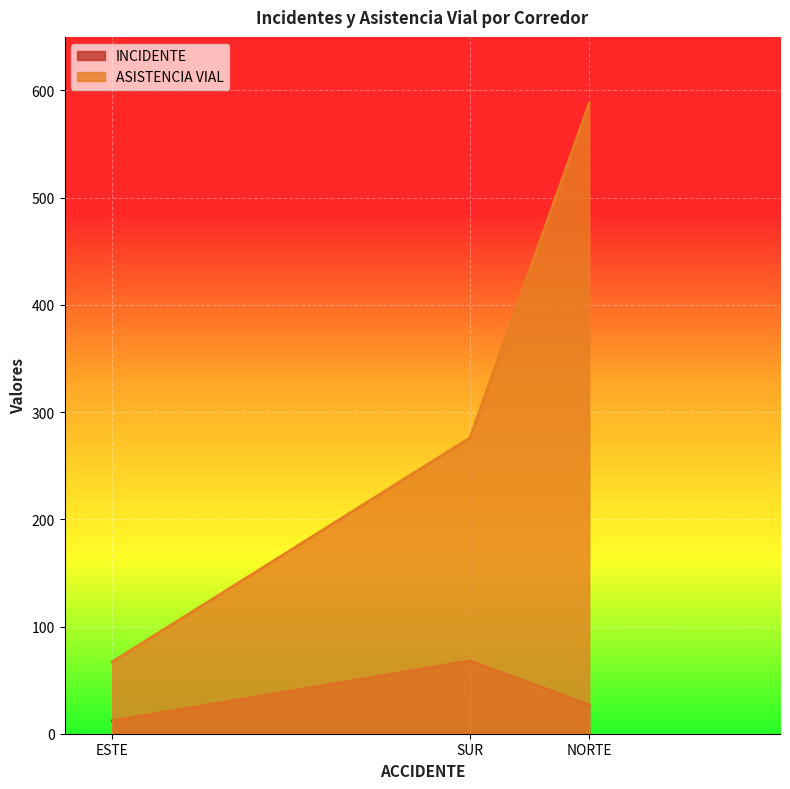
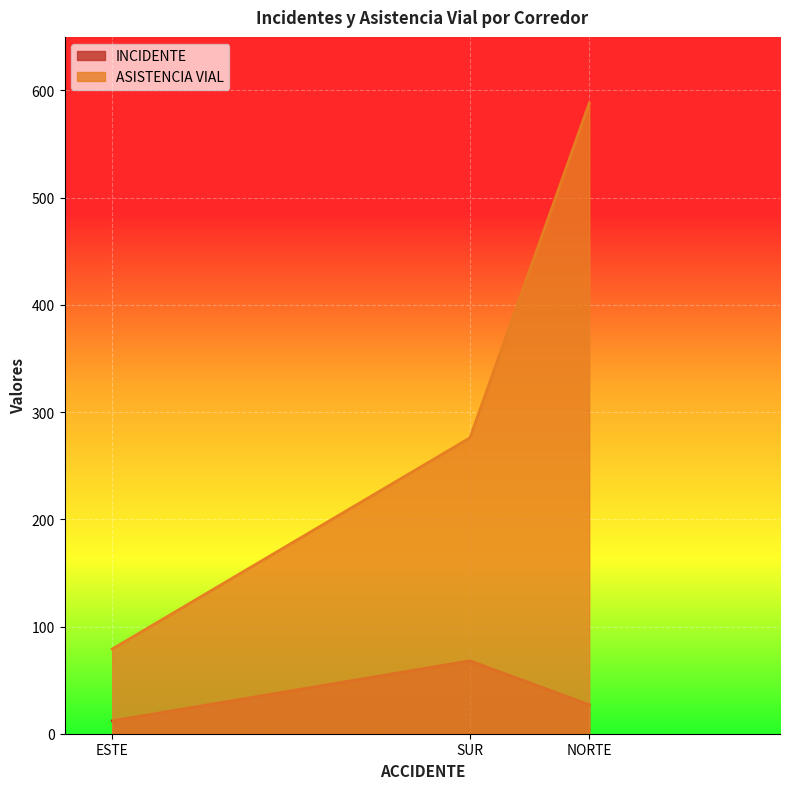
  {
    "INCIDENTE": {
      "ESTE": 12,
      "SUR": 68,
      "NORTE": 27
    },
    "ASISTENCIA VIAL": {
-     "ESTE": 67,
+     "ESTE": 79,
      "SUR": 276,
      "NORTE": 588
    }
  }
